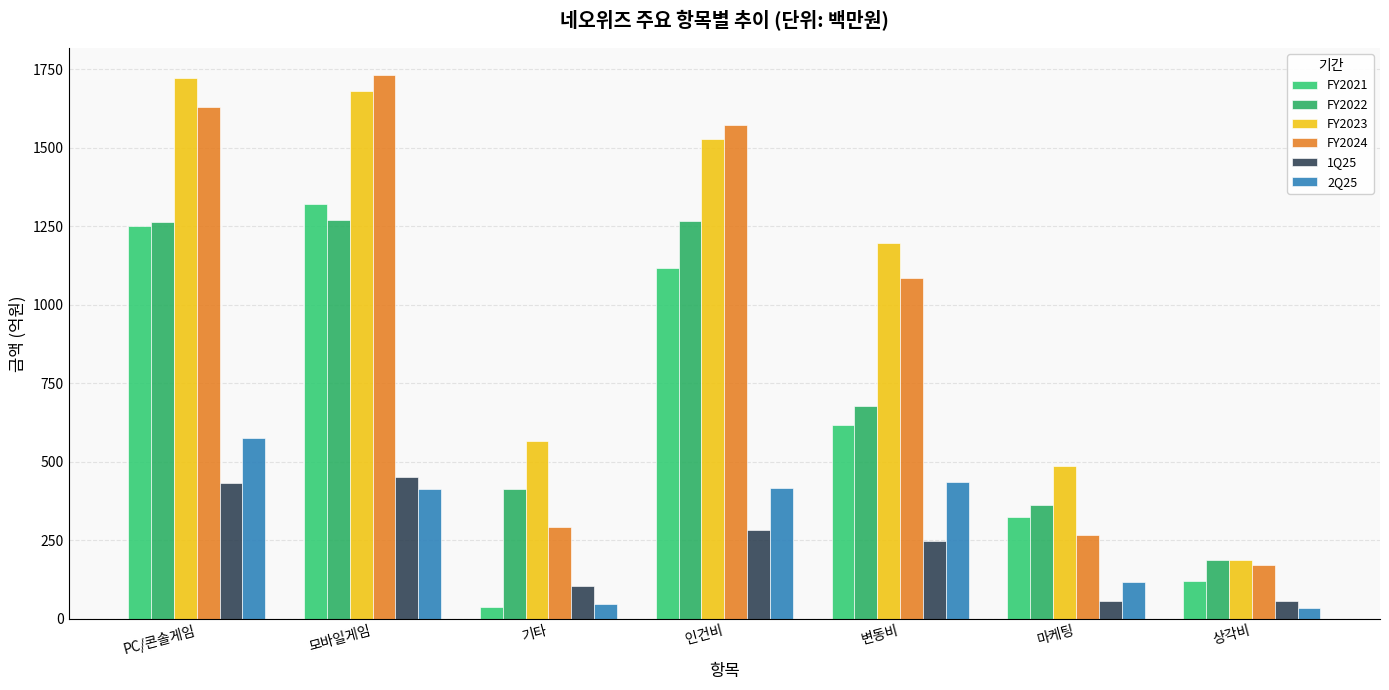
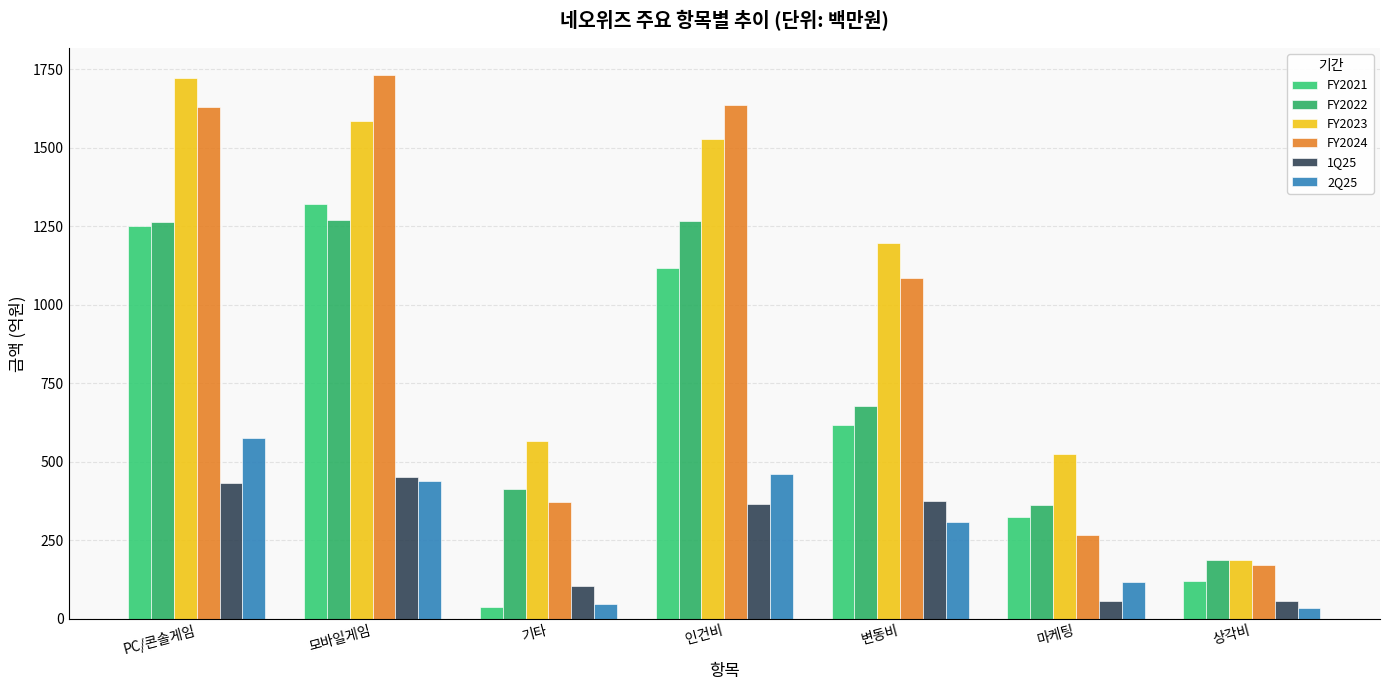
  {
    "FY2023": {
      "PC/콘솔게임": 1720,
-     "모바일게임": 1680,
+     "모바일게임": 1590,
      "기타": 570,
      "인건비": 1530,
      "변동비": 1200,
-     "마케팅": 490,
+     "마케팅": 530,
      "상각비": 190
    },
    "FY2024": {
      "PC/콘솔게임": 1630,
      "모바일게임": 1730,
-     "기타": 290,
-     "인건비": 1570,
+     "기타": 370,
+     "인건비": 1630,
      "변동비": 1080,
      "마케팅": 270,
      "상각비": 170
    },
    "1Q25": {
      "PC/콘솔게임": 430,
      "모바일게임": 450,
      "기타": 110,
-     "인건비": 280,
-     "변동비": 250,
+     "인건비": 370,
+     "변동비": 370,
      "마케팅": 60,
      "상각비": 60
    },
    "2Q25": {
      "PC/콘솔게임": 570,
-     "모바일게임": 410,
+     "모바일게임": 440,
      "기타": 50,
-     "인건비": 420,
-     "변동비": 440,
+     "인건비": 460,
+     "변동비": 310,
      "마케팅": 120,
      "상각비": 30
    }
  }
